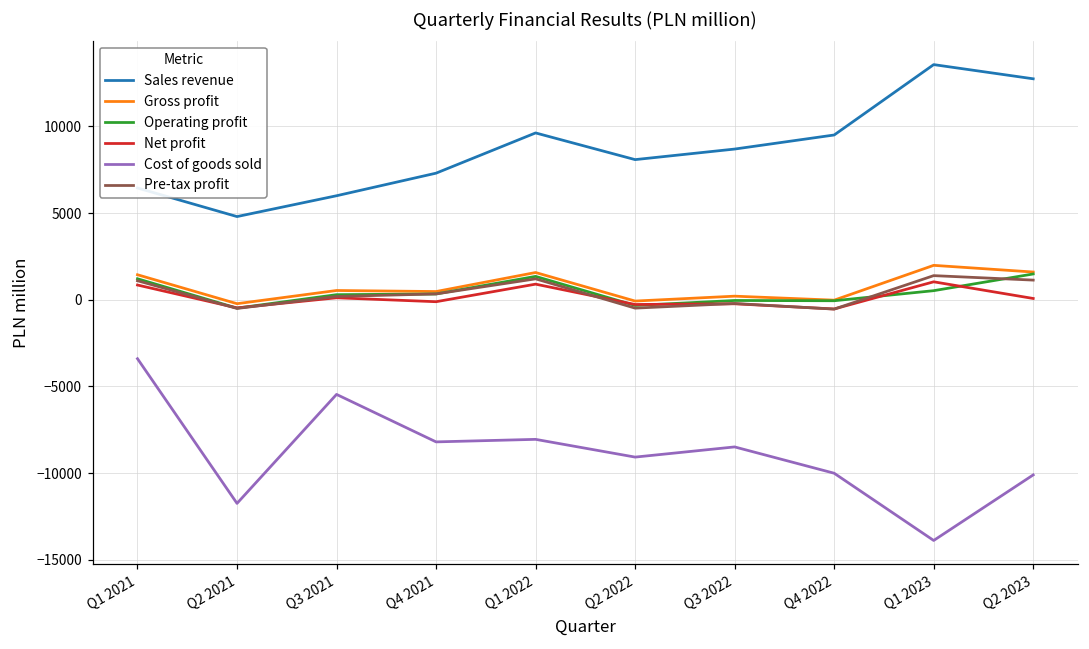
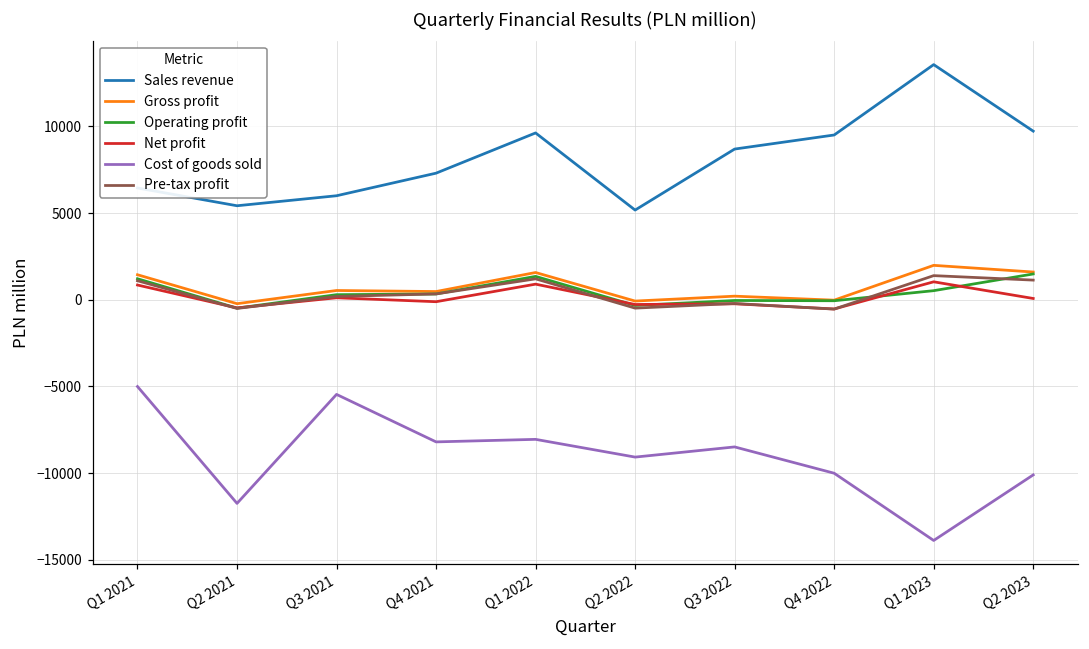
  {
    "Sales revenue": {
-     "Q2 2021": 4800,
+     "Q2 2021": 5400,
      "Q3 2021": 6000,
      "Q4 2021": 7300,
      "Q1 2022": 9600,
-     "Q2 2022": 8100,
+     "Q2 2022": 5200,
      "Q3 2022": 8700,
      "Q4 2022": 9500,
      "Q1 2023": 13600,
-     "Q2 2023": 12700
+     "Q2 2023": 9700
    },
    "Gross profit": {
      "Q1 2021": 1400,
      "Q2 2021": -200,
      "Q3 2021": 500,
      "Q1 2022": 1600,
      "Q2 2022": -100,
      "Q3 2022": 200,
      "Q1 2023": 2000
    },
    "Operating profit": {
      "Q3 2022": 0,
      "Q1 2023": 500
    },
    "Net profit": {
      "Q1 2021": 900,
      "Q4 2021": -100,
      "Q1 2022": 900,
      "Q1 2023": 1000,
      "Q2 2023": 100
    },
    "Cost of goods sold": {
-     "Q1 2021": -3400,
+     "Q1 2021": -5000,
      "Q2 2021": -11700,
      "Q3 2021": -5500,
      "Q4 2021": -8200,
      "Q1 2022": -8000,
      "Q2 2022": -9100,
      "Q3 2022": -8500,
      "Q4 2022": -10000,
      "Q1 2023": -13900,
      "Q2 2023": -10100
    },
    "Pre-tax profit": {
      "Q1 2023": 1400,
      "Q2 2023": 1100
    }
  }
